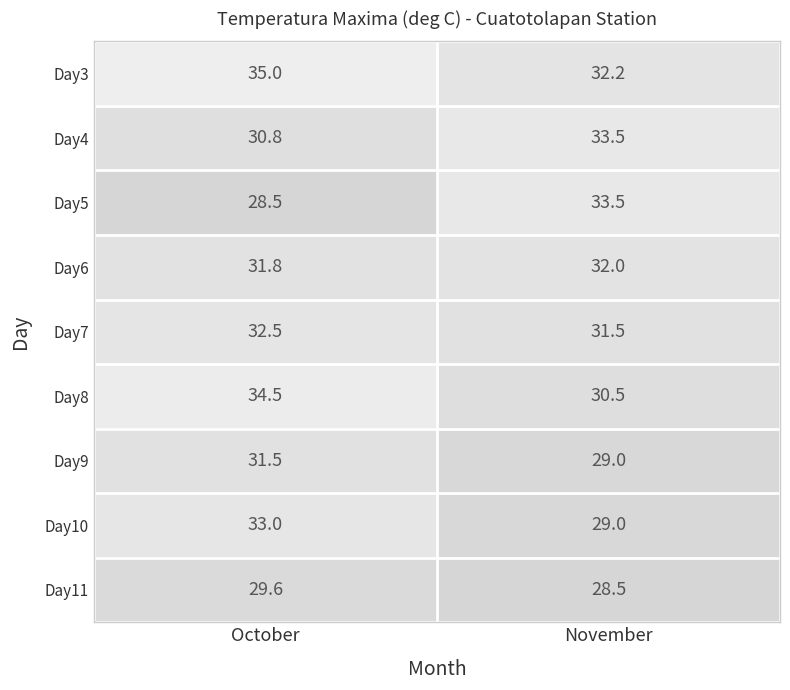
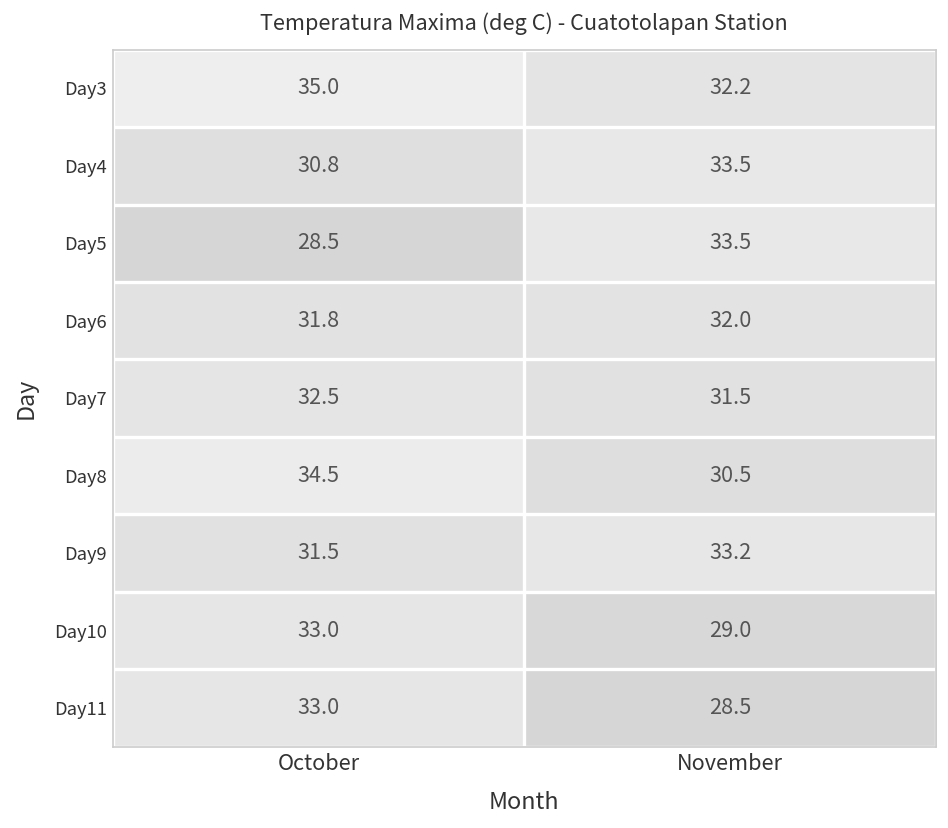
  {
    "Day3": {
      "October": 35.0,
      "November": 32.2
    },
    "Day4": {
      "October": 30.8,
      "November": 33.5
    },
    "Day5": {
      "October": 28.5,
      "November": 33.5
    },
    "Day6": {
      "October": 31.8,
      "November": 32.0
    },
    "Day7": {
      "October": 32.5,
      "November": 31.5
    },
    "Day8": {
      "October": 34.5,
      "November": 30.5
    },
    "Day9": {
      "October": 31.5,
-     "November": 29.0
+     "November": 33.2
    },
    "Day10": {
      "October": 33.0,
      "November": 29.0
    },
    "Day11": {
-     "October": 29.6,
+     "October": 33.0,
      "November": 28.5
    }
  }
